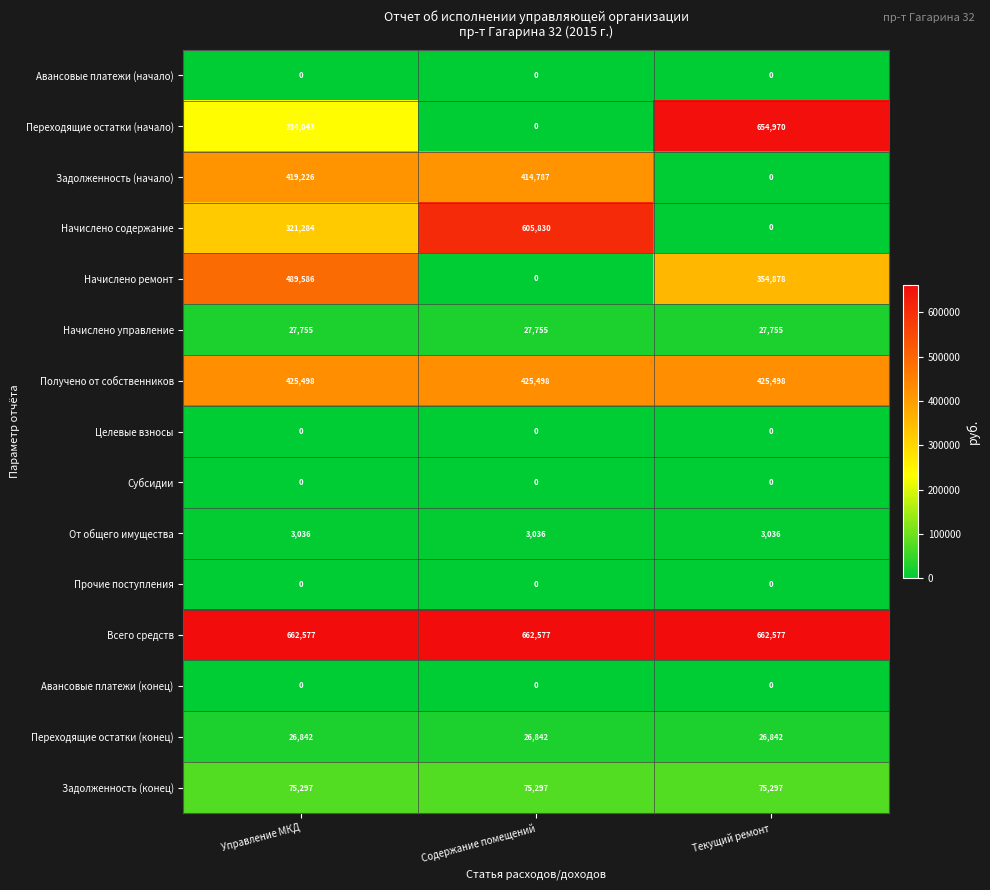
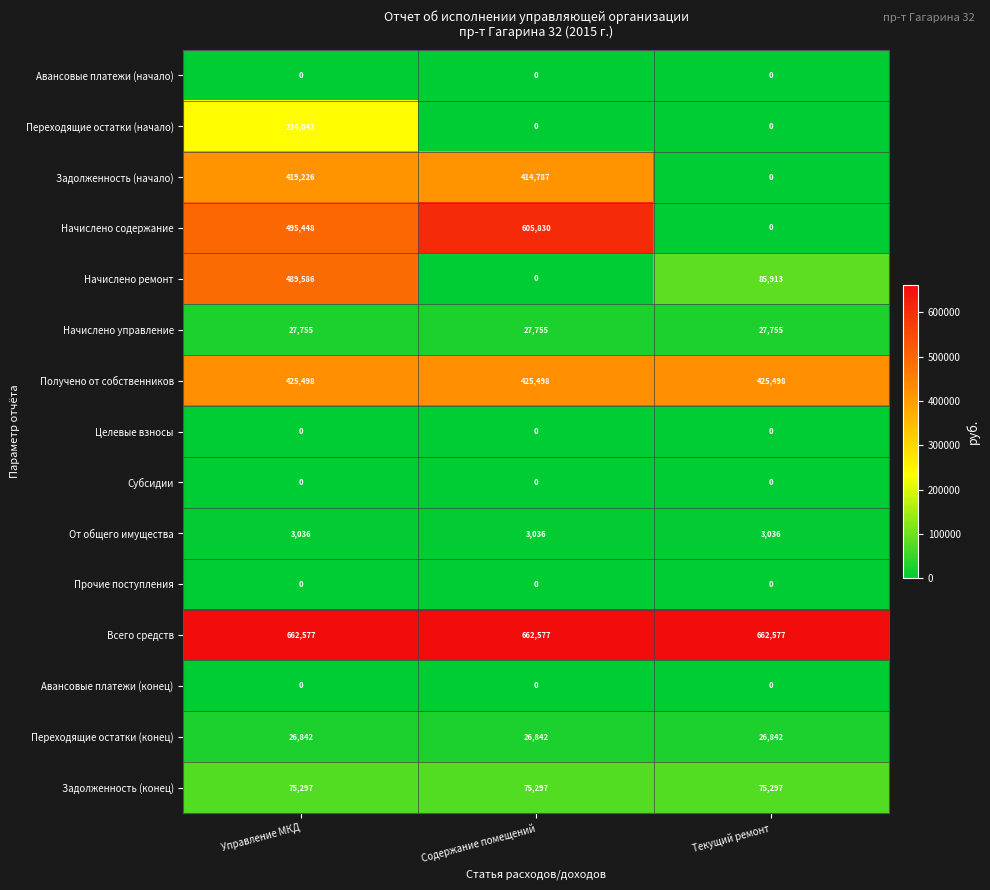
  {
    "Авансовые платежи (начало)": {
      "Управление МКД": "0",
      "Содержание помещений": "0",
      "Текущий ремонт": "0"
    },
    "Переходящие остатки (начало)": {
      "Управление МКД": "234,043",
      "Содержание помещений": "0",
-     "Текущий ремонт": "654,970"
+     "Текущий ремонт": "0"
    },
    "Задолженность (начало)": {
      "Управление МКД": "419,226",
      "Содержание помещений": "414,787",
      "Текущий ремонт": "0"
    },
    "Начислено содержание": {
-     "Управление МКД": "321,284",
+     "Управление МКД": "495,448",
      "Содержание помещений": "605,830",
      "Текущий ремонт": "0"
    },
    "Начислено ремонт": {
      "Управление МКД": "489,586",
      "Содержание помещений": "0",
-     "Текущий ремонт": "354,878"
+     "Текущий ремонт": "85,913"
    },
    "Начислено управление": {
      "Управление МКД": "27,755",
      "Содержание помещений": "27,755",
      "Текущий ремонт": "27,755"
    },
    "Получено от собственников": {
      "Управление МКД": "425,498",
      "Содержание помещений": "425,498",
      "Текущий ремонт": "425,498"
    },
    "Целевые взносы": {
      "Управление МКД": "0",
      "Содержание помещений": "0",
      "Текущий ремонт": "0"
    },
    "Субсидии": {
      "Управление МКД": "0",
      "Содержание помещений": "0",
      "Текущий ремонт": "0"
    },
    "От общего имущества": {
      "Управление МКД": "3,036",
      "Содержание помещений": "3,036",
      "Текущий ремонт": "3,036"
    },
    "Прочие поступления": {
      "Управление МКД": "0",
      "Содержание помещений": "0",
      "Текущий ремонт": "0"
    },
    "Всего средств": {
      "Управление МКД": "662,577",
      "Содержание помещений": "662,577",
      "Текущий ремонт": "662,577"
    },
    "Авансовые платежи (конец)": {
      "Управление МКД": "0",
      "Содержание помещений": "0",
      "Текущий ремонт": "0"
    },
    "Переходящие остатки (конец)": {
      "Управление МКД": "26,842",
      "Содержание помещений": "26,842",
      "Текущий ремонт": "26,842"
    },
    "Задолженность (конец)": {
      "Управление МКД": "75,297",
      "Содержание помещений": "75,297",
      "Текущий ремонт": "75,297"
    }
  }
